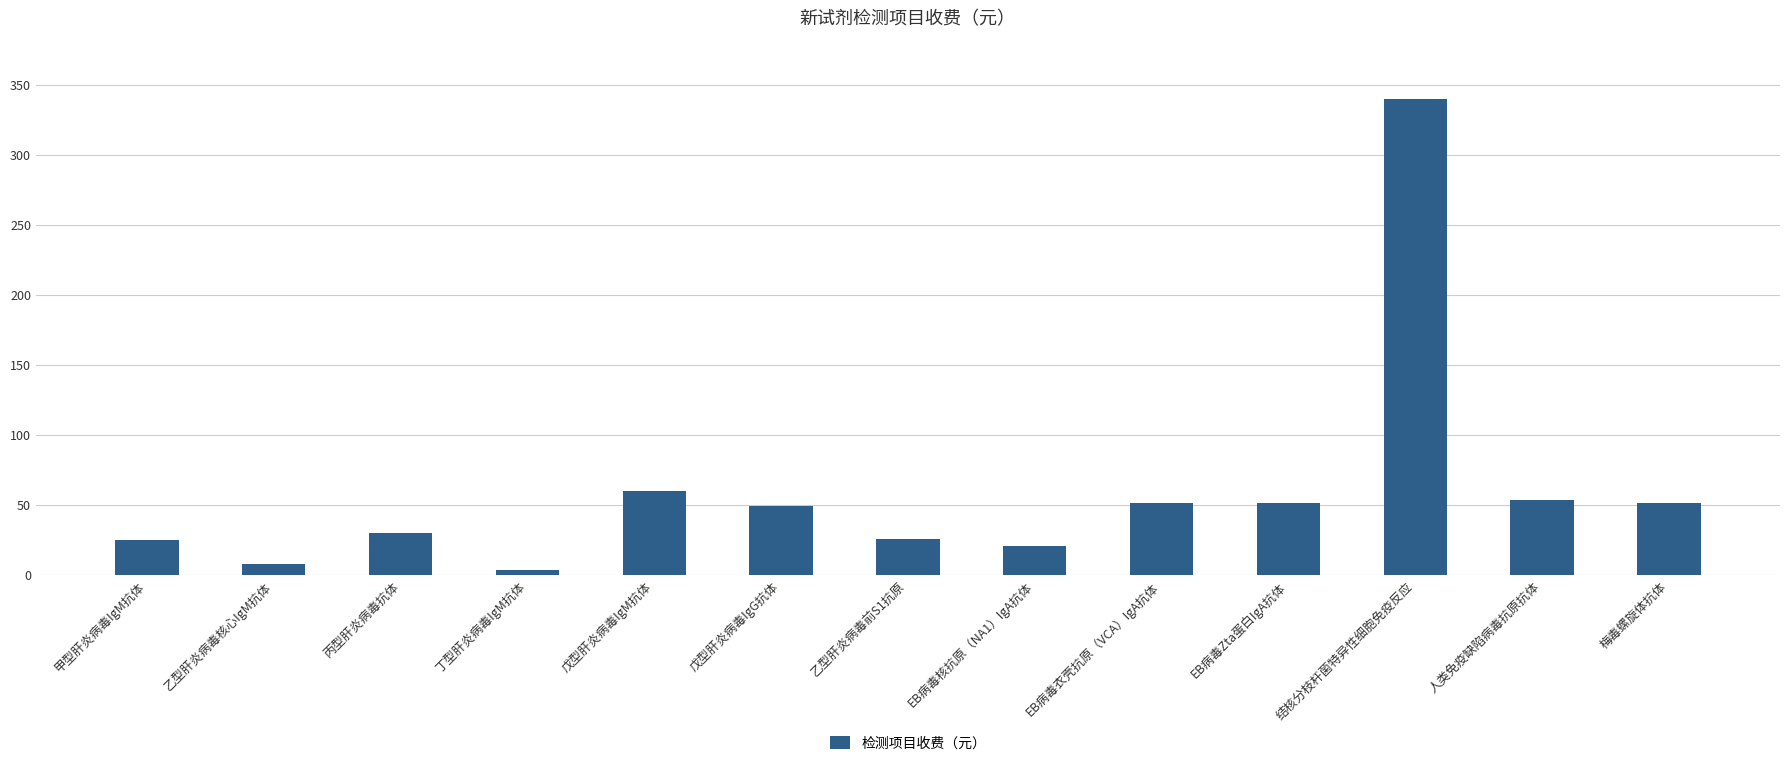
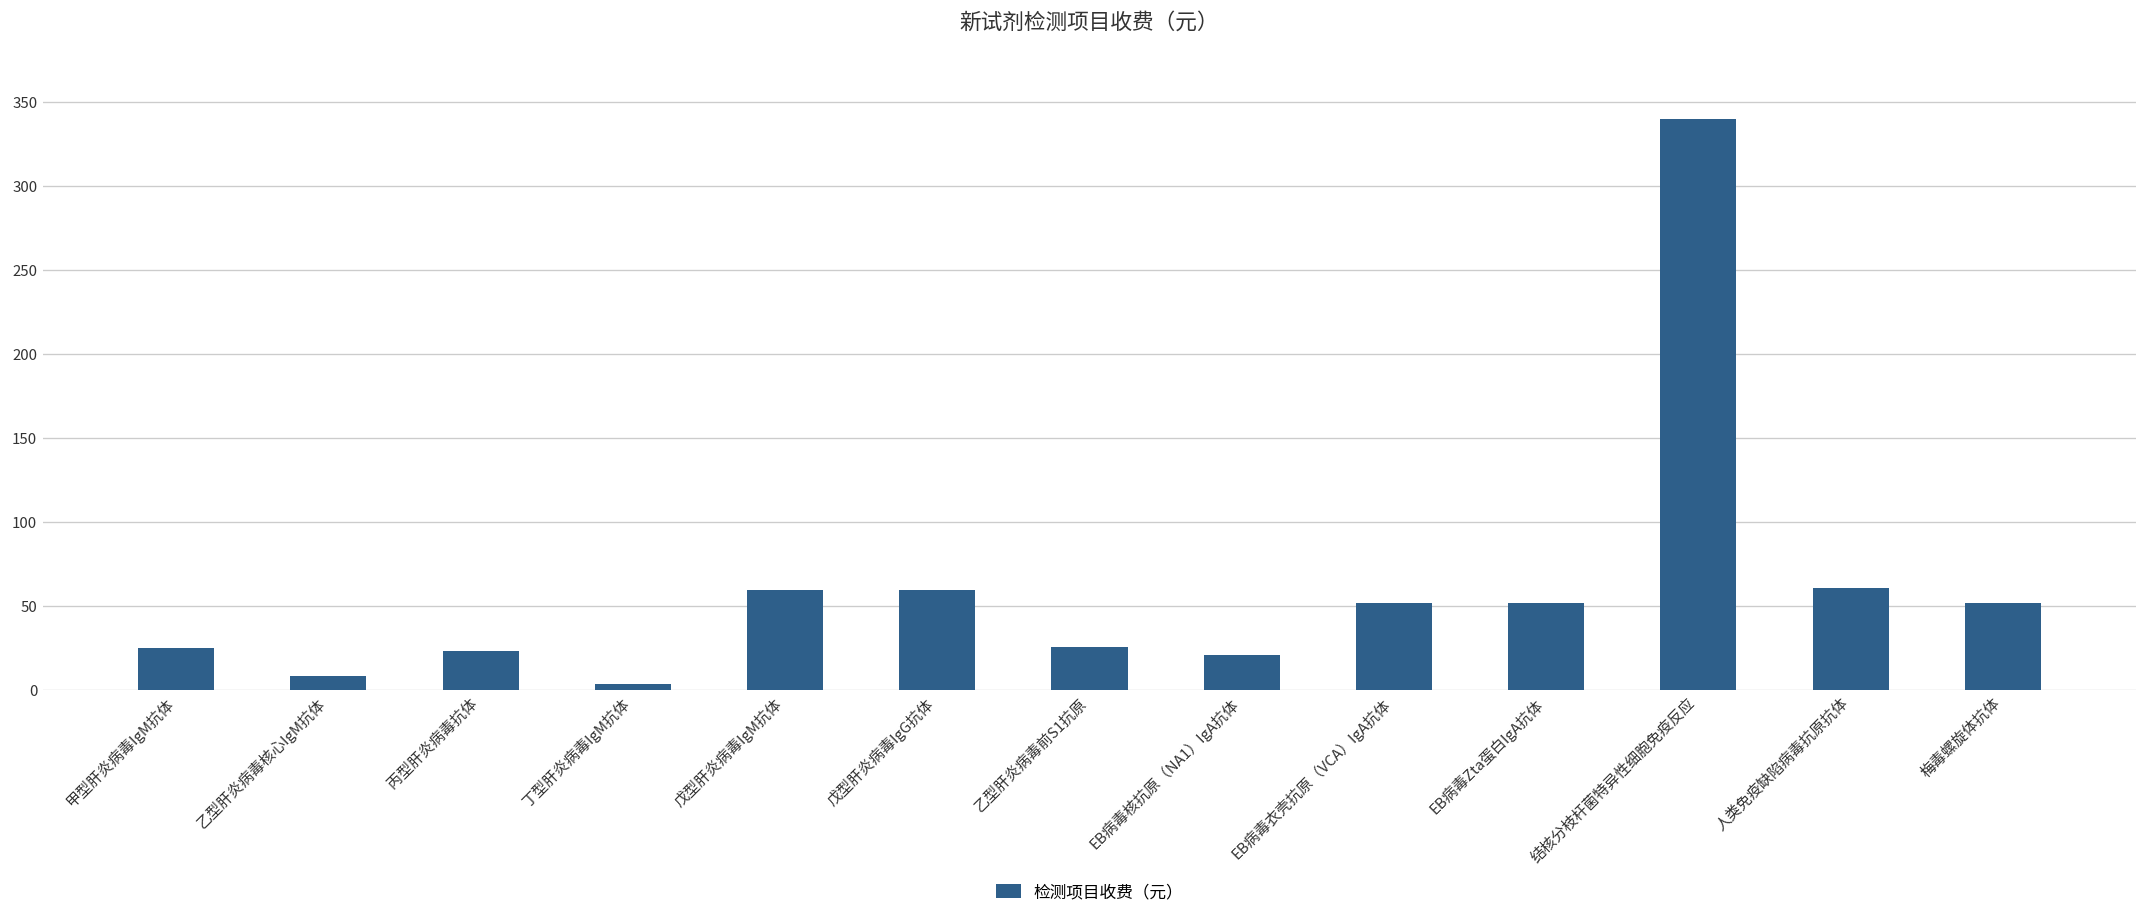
  {
    "甲型肝炎病毒IgM抗体": 25,
    "乙型肝炎病毒核心IgM抗体": 8,
-   "丙型肝炎病毒抗体": 30,
+   "丙型肝炎病毒抗体": 23,
    "丁型肝炎病毒IgM抗体": 4,
    "戊型肝炎病毒IgM抗体": 60,
-   "戊型肝炎病毒IgG抗体": 50,
+   "戊型肝炎病毒IgG抗体": 60,
    "乙型肝炎病毒前S1抗原": 26,
    "EB病毒核抗原（NA1）IgA抗体": 21,
    "EB病毒衣壳抗原（VCA）IgA抗体": 51,
    "EB病毒Zta蛋白IgA抗体": 51,
    "结核分枝杆菌特异性细胞免疫反应": 340,
-   "人类免疫缺陷病毒抗原抗体": 53,
+   "人类免疫缺陷病毒抗原抗体": 61,
    "梅毒螺旋体抗体": 51
  }
